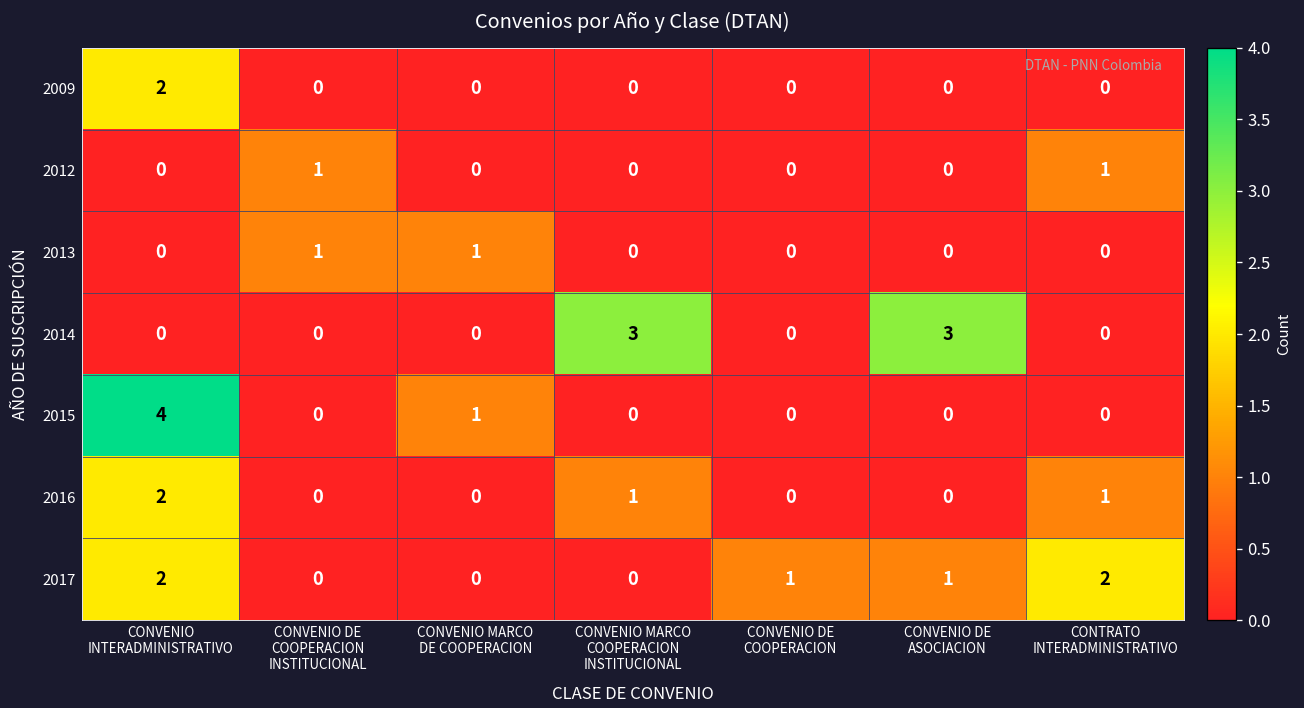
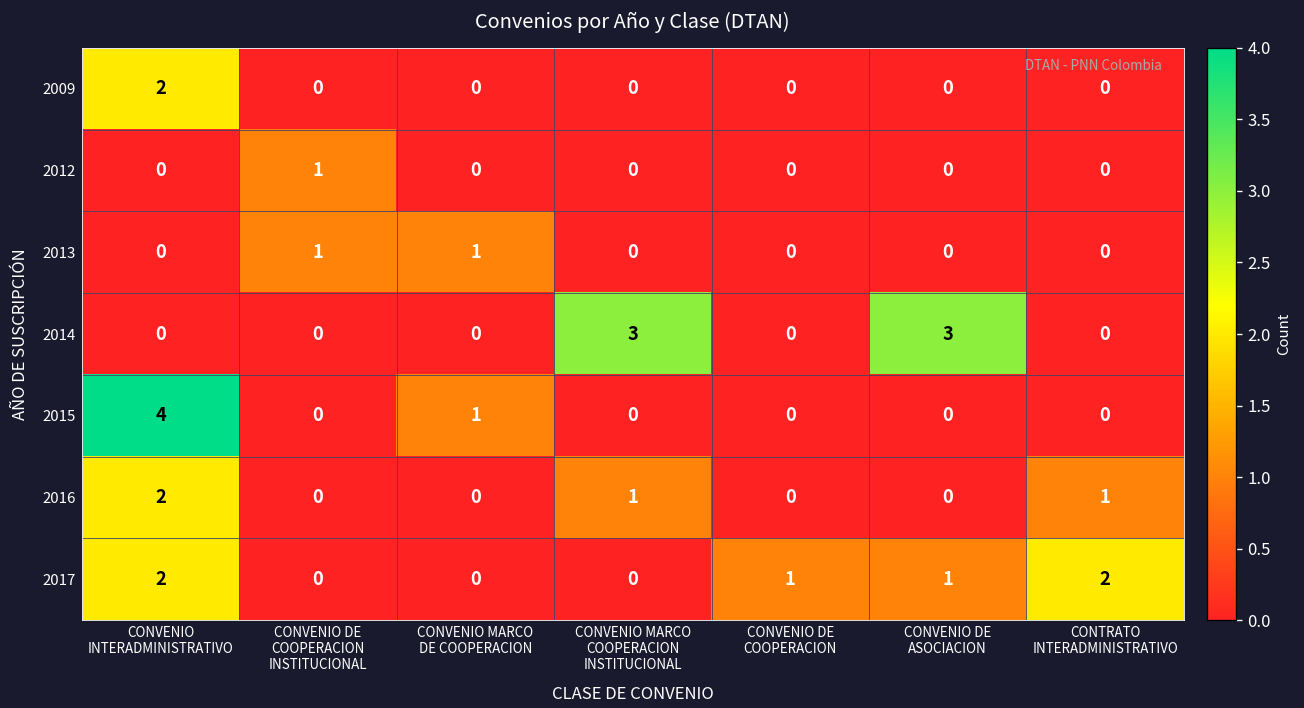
  {
    "2009": {
      "CONVENIO INTERADMINISTRATIVO": 2,
      "CONVENIO DE COOPERACION INSTITUCIONAL": 0,
      "CONVENIO MARCO DE COOPERACION": 0,
      "CONVENIO MARCO COOPERACION INSTITUCIONAL": 0,
      "CONVENIO DE COOPERACION": 0,
      "CONVENIO DE ASOCIACION": 0
    },
    "2012": {
      "CONVENIO INTERADMINISTRATIVO": 0,
      "CONVENIO DE COOPERACION INSTITUCIONAL": 1,
      "CONVENIO MARCO DE COOPERACION": 0,
      "CONVENIO MARCO COOPERACION INSTITUCIONAL": 0,
      "CONVENIO DE COOPERACION": 0,
      "CONVENIO DE ASOCIACION": 0,
-     "CONTRATO INTERADMINISTRATIVO": 1
+     "CONTRATO INTERADMINISTRATIVO": 0
    },
    "2013": {
      "CONVENIO INTERADMINISTRATIVO": 0,
      "CONVENIO DE COOPERACION INSTITUCIONAL": 1,
      "CONVENIO MARCO DE COOPERACION": 1,
      "CONVENIO MARCO COOPERACION INSTITUCIONAL": 0,
      "CONVENIO DE COOPERACION": 0,
      "CONVENIO DE ASOCIACION": 0,
      "CONTRATO INTERADMINISTRATIVO": 0
    },
    "2014": {
      "CONVENIO INTERADMINISTRATIVO": 0,
      "CONVENIO DE COOPERACION INSTITUCIONAL": 0,
      "CONVENIO MARCO DE COOPERACION": 0,
      "CONVENIO MARCO COOPERACION INSTITUCIONAL": 3,
      "CONVENIO DE COOPERACION": 0,
      "CONVENIO DE ASOCIACION": 3,
      "CONTRATO INTERADMINISTRATIVO": 0
    },
    "2015": {
      "CONVENIO INTERADMINISTRATIVO": 4,
      "CONVENIO DE COOPERACION INSTITUCIONAL": 0,
      "CONVENIO MARCO DE COOPERACION": 1,
      "CONVENIO MARCO COOPERACION INSTITUCIONAL": 0,
      "CONVENIO DE COOPERACION": 0,
      "CONVENIO DE ASOCIACION": 0,
      "CONTRATO INTERADMINISTRATIVO": 0
    },
    "2016": {
      "CONVENIO INTERADMINISTRATIVO": 2,
      "CONVENIO DE COOPERACION INSTITUCIONAL": 0,
      "CONVENIO MARCO DE COOPERACION": 0,
      "CONVENIO MARCO COOPERACION INSTITUCIONAL": 1,
      "CONVENIO DE COOPERACION": 0,
      "CONVENIO DE ASOCIACION": 0,
      "CONTRATO INTERADMINISTRATIVO": 1
    },
    "2017": {
      "CONVENIO INTERADMINISTRATIVO": 2,
      "CONVENIO DE COOPERACION INSTITUCIONAL": 0,
      "CONVENIO MARCO DE COOPERACION": 0,
      "CONVENIO MARCO COOPERACION INSTITUCIONAL": 0,
      "CONVENIO DE COOPERACION": 1,
      "CONVENIO DE ASOCIACION": 1,
      "CONTRATO INTERADMINISTRATIVO": 2
    }
  }
